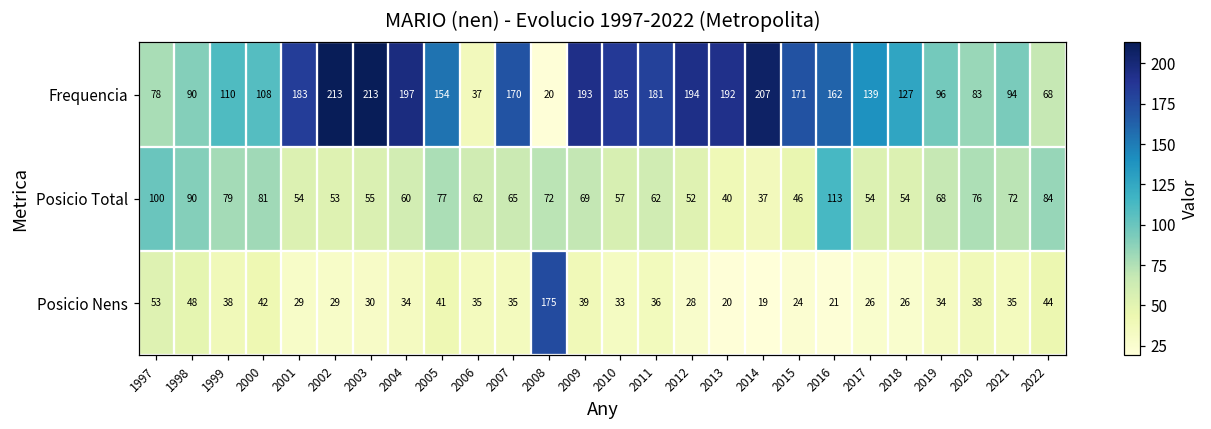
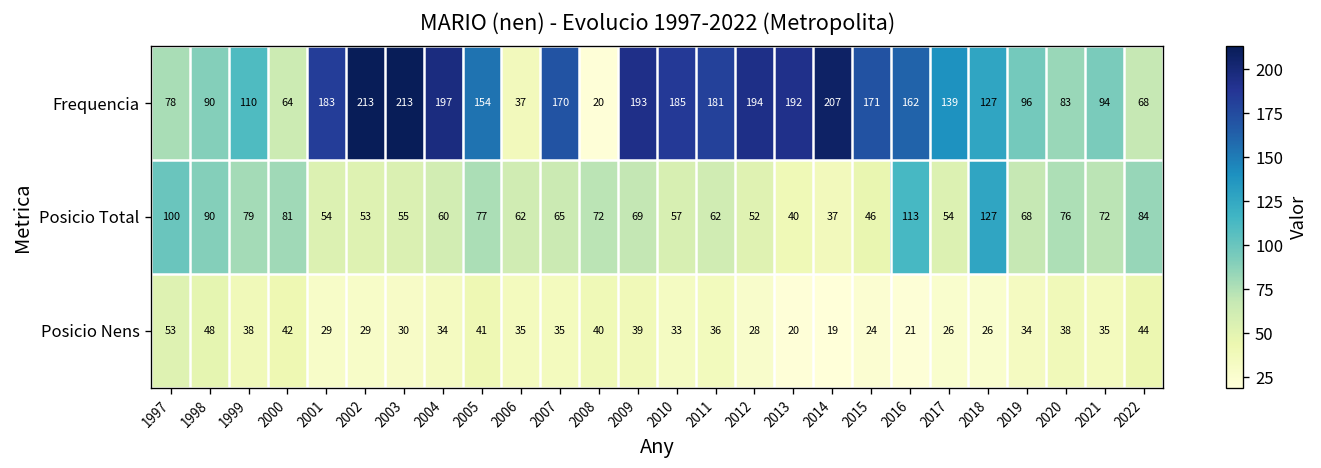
  {
    "Frequencia": {
      "1997": 78,
      "1998": 90,
      "1999": 110,
-     "2000": 108,
+     "2000": 64,
      "2001": 183,
      "2002": 213,
      "2003": 213,
      "2004": 197,
      "2005": 154,
      "2006": 37,
      "2007": 170,
      "2008": 20,
      "2009": 193,
      "2010": 185,
      "2011": 181,
      "2012": 194,
      "2013": 192,
      "2014": 207,
      "2015": 171,
      "2016": 162,
      "2017": 139,
      "2018": 127,
      "2019": 96,
      "2020": 83,
      "2021": 94,
      "2022": 68
    },
    "Posicio Total": {
      "1997": 100,
      "1998": 90,
      "1999": 79,
      "2000": 81,
      "2001": 54,
      "2002": 53,
      "2003": 55,
      "2004": 60,
      "2005": 77,
      "2006": 62,
      "2007": 65,
      "2008": 72,
      "2009": 69,
      "2010": 57,
      "2011": 62,
      "2012": 52,
      "2013": 40,
      "2014": 37,
      "2015": 46,
      "2016": 113,
      "2017": 54,
-     "2018": 54,
+     "2018": 127,
      "2019": 68,
      "2020": 76,
      "2021": 72,
      "2022": 84
    },
    "Posicio Nens": {
      "1997": 53,
      "1998": 48,
      "1999": 38,
      "2000": 42,
      "2001": 29,
      "2002": 29,
      "2003": 30,
      "2004": 34,
      "2005": 41,
      "2006": 35,
      "2007": 35,
-     "2008": 175,
+     "2008": 40,
      "2009": 39,
      "2010": 33,
      "2011": 36,
      "2012": 28,
      "2013": 20,
      "2014": 19,
      "2015": 24,
      "2016": 21,
      "2017": 26,
      "2018": 26,
      "2019": 34,
      "2020": 38,
      "2021": 35,
      "2022": 44
    }
  }
